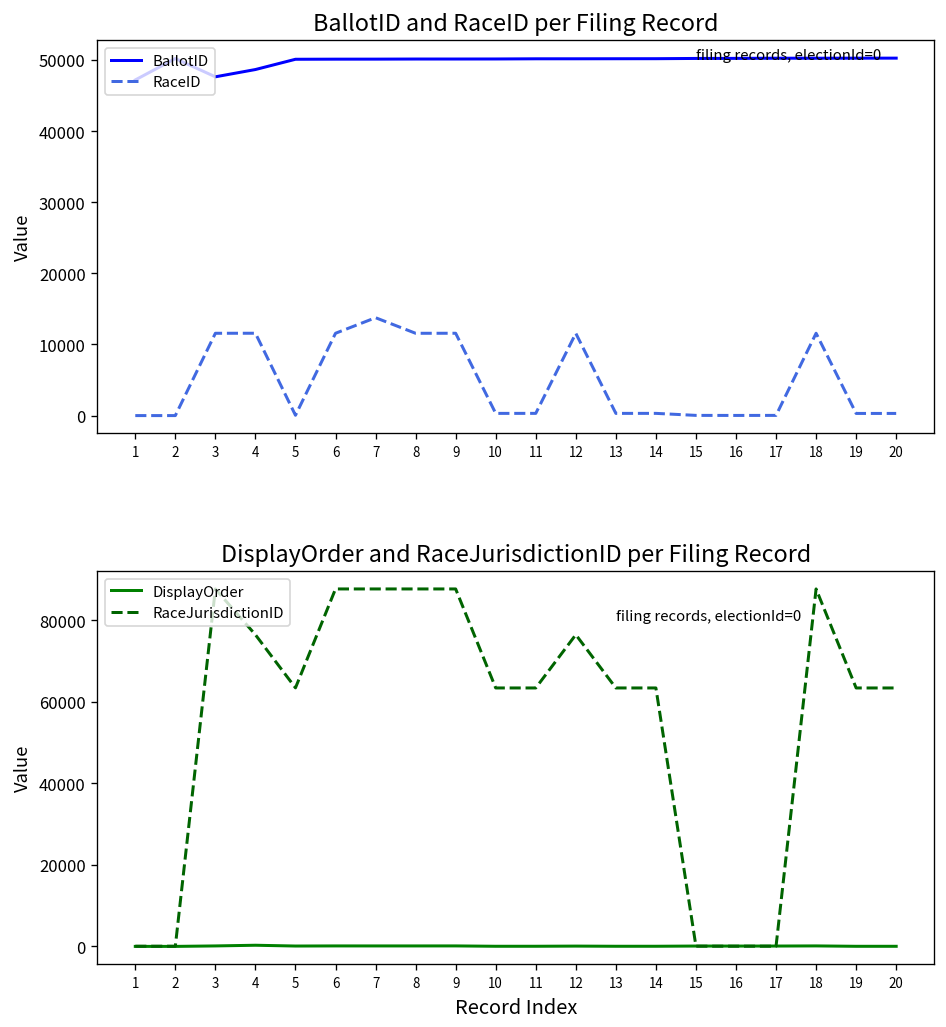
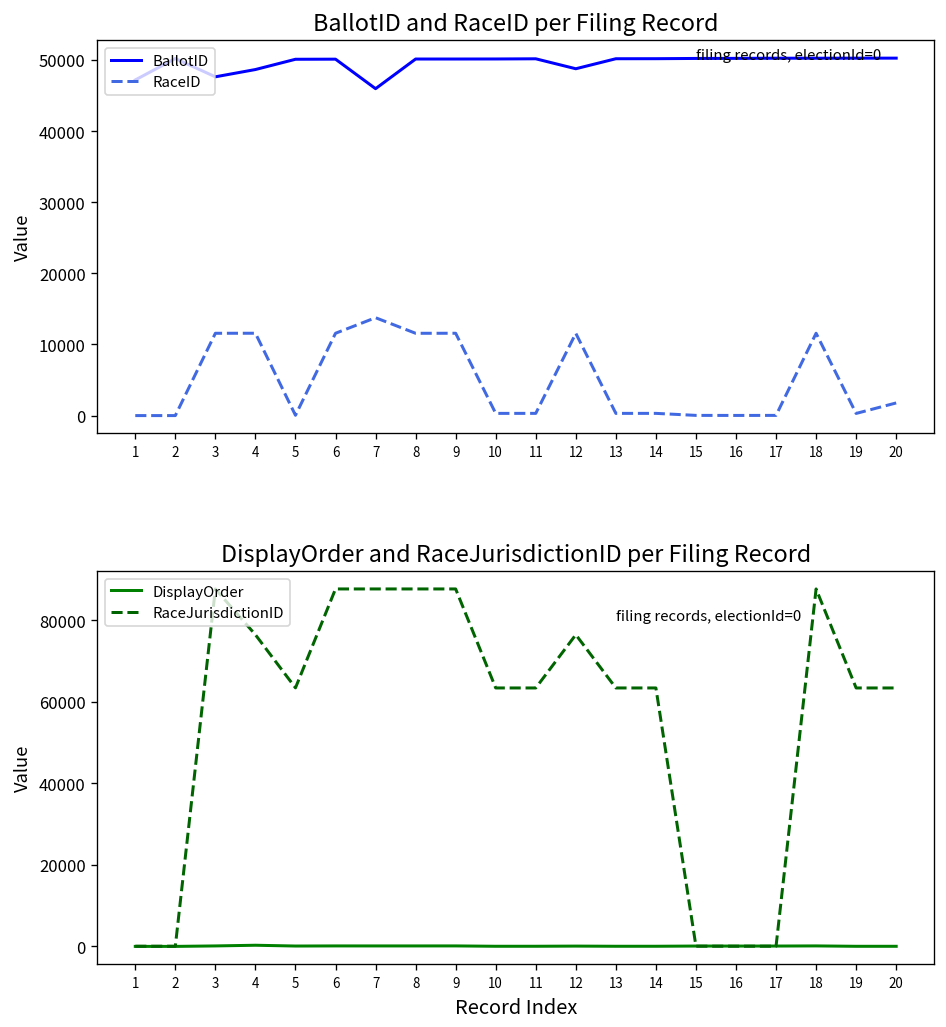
  {
    "BallotID and RaceID per Filing Record": {
      "BallotID": {
        "3": 48000,
        "4": 49000,
        "5": 50000,
        "6": 50000,
-       "7": 50000,
+       "7": 46000,
        "8": 50000,
        "9": 50000,
        "10": 50000,
        "11": 50000,
-       "12": 50000,
+       "12": 49000,
        "13": 50000,
        "14": 50000,
        "20": 50000
      },
      "RaceID": {
        "1": 0,
        "2": 0,
        "3": 12000,
        "4": 12000,
        "5": 0,
        "6": 12000,
        "7": 14000,
        "8": 12000,
        "9": 12000,
        "10": 0,
        "11": 0,
        "12": 12000,
        "13": 0,
        "14": 0,
        "15": 0,
        "16": 0,
        "17": 0,
        "18": 12000,
        "19": 0,
-       "20": 0
+       "20": 2000
      }
    }
  }
